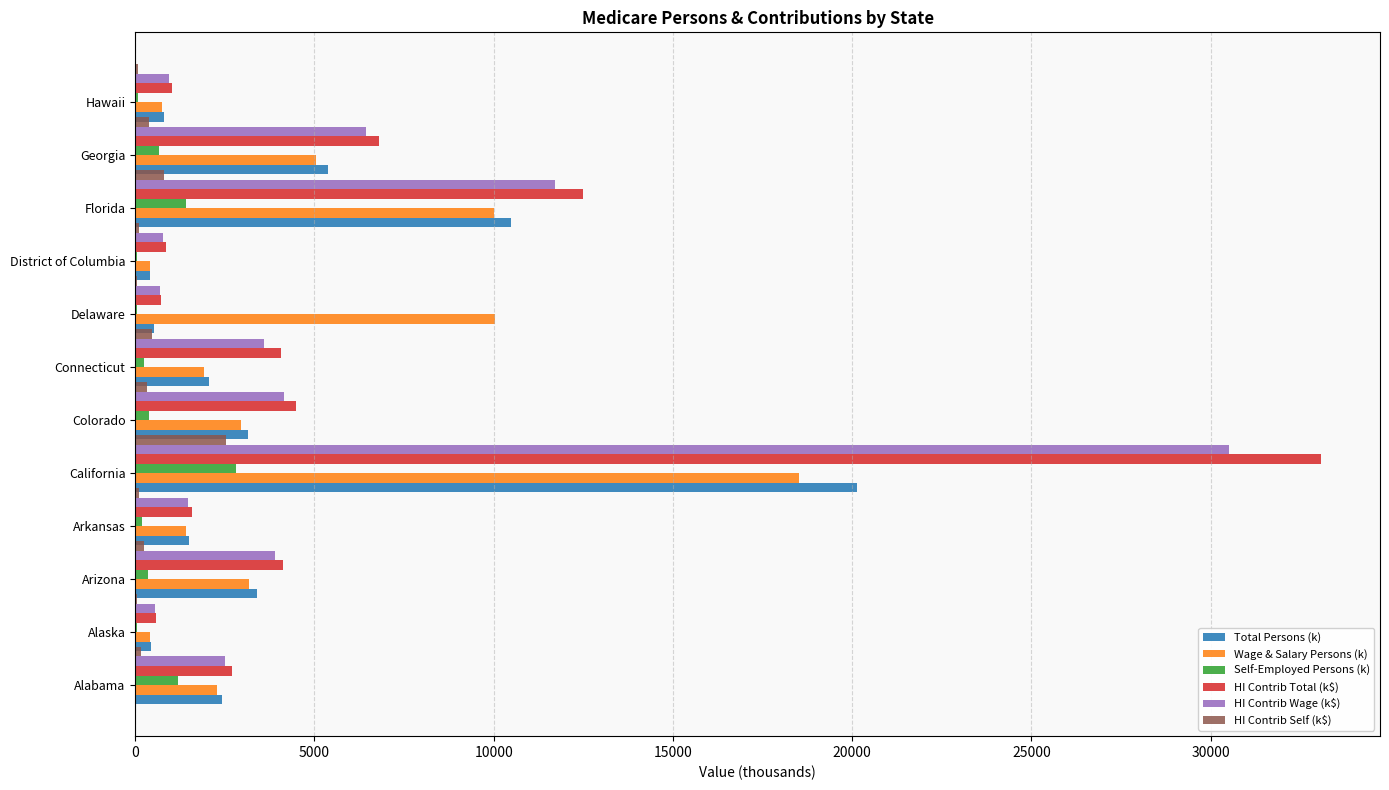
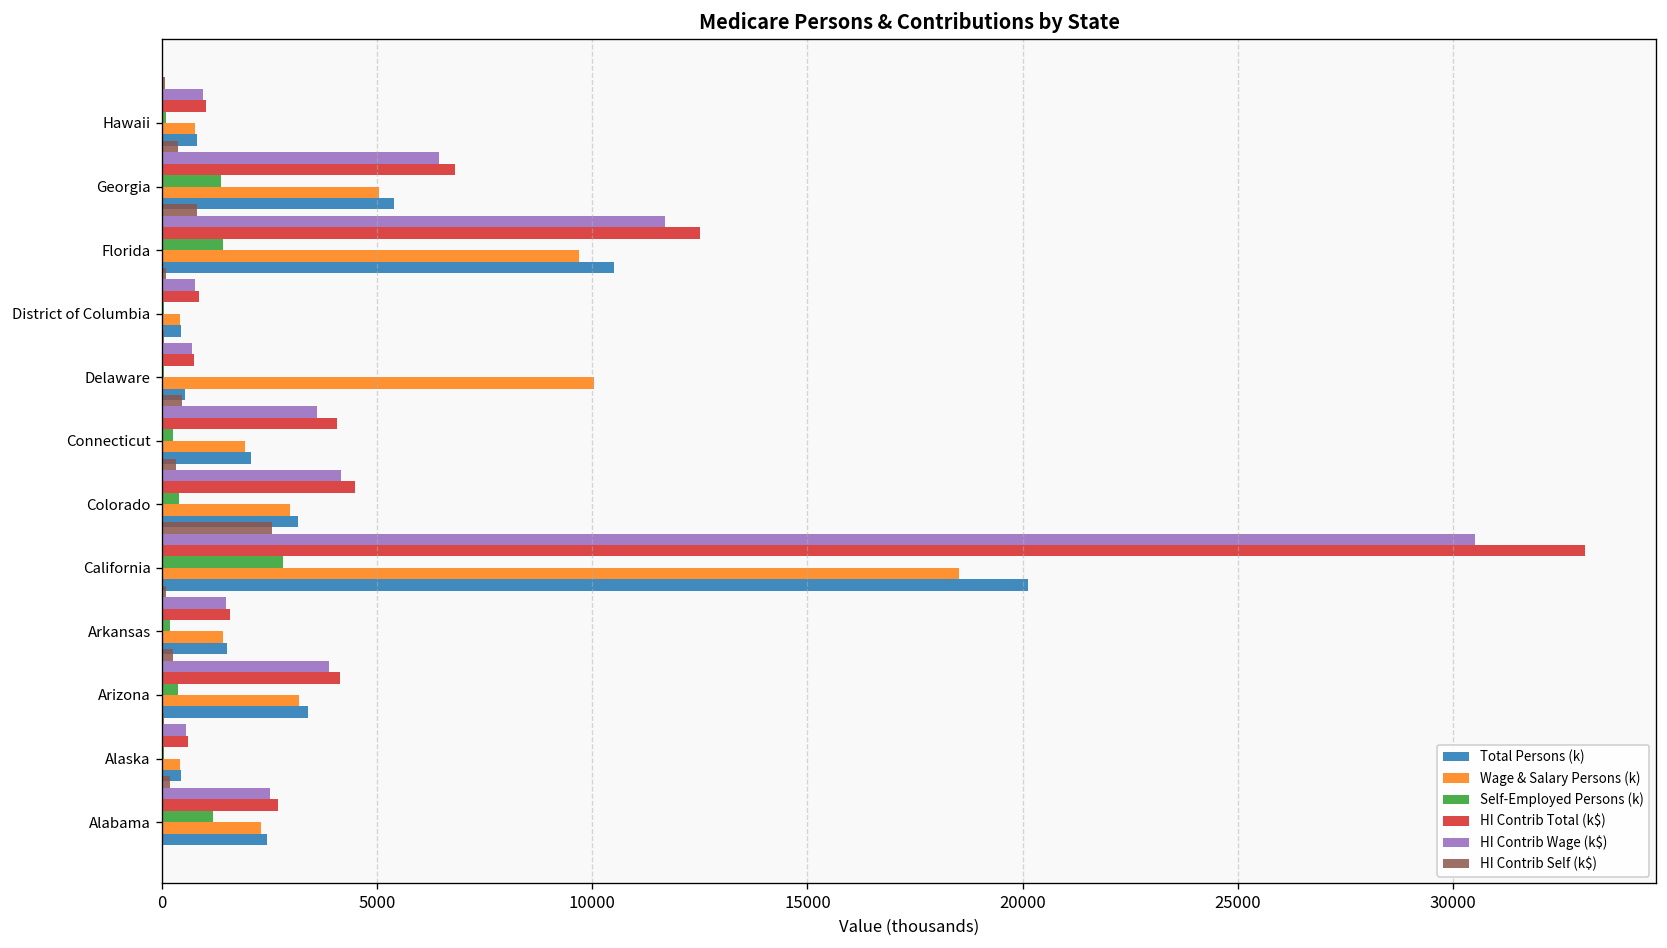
  {
    "Total Persons (k)": {
      "Hawaii": 800,
      "Georgia": 5400,
      "Florida": 10500,
      "District of Columbia": 400,
      "Delaware": 500,
      "Connecticut": 2100,
      "Colorado": 3200,
      "California": 20100,
      "Arkansas": 1500,
      "Arizona": 3400,
      "Alaska": 400,
      "Alabama": 2400
    },
    "Wage & Salary Persons (k)": {
      "Hawaii": 800,
      "Georgia": 5000,
-     "Florida": 10000,
+     "Florida": 9700,
      "District of Columbia": 400,
      "Delaware": 10000,
      "Connecticut": 1900,
      "Colorado": 3000,
      "California": 18500,
      "Arkansas": 1400,
      "Arizona": 3200,
      "Alaska": 400,
      "Alabama": 2300
    },
    "Self-Employed Persons (k)": {
      "Hawaii": 100,
-     "Georgia": 700,
+     "Georgia": 1400,
      "Florida": 1400,
      "Connecticut": 300,
      "Colorado": 400,
      "California": 2800,
      "Arkansas": 200,
      "Arizona": 400,
      "Alabama": 1200
    },
    "HI Contrib Total (k$)": {
      "Hawaii": 1000,
      "Georgia": 6800,
      "Florida": 12500,
      "District of Columbia": 900,
      "Delaware": 700,
      "Connecticut": 4100,
      "Colorado": 4500,
      "California": 33100,
      "Arkansas": 1600,
      "Arizona": 4100,
      "Alaska": 600,
      "Alabama": 2700
    },
    "HI Contrib Wage (k$)": {
      "Hawaii": 900,
      "Georgia": 6400,
      "Florida": 11700,
      "District of Columbia": 800,
      "Delaware": 700,
      "Connecticut": 3600,
      "Colorado": 4200,
      "California": 30500,
      "Arkansas": 1500,
      "Arizona": 3900,
      "Alaska": 600,
      "Alabama": 2500
    }
  }
